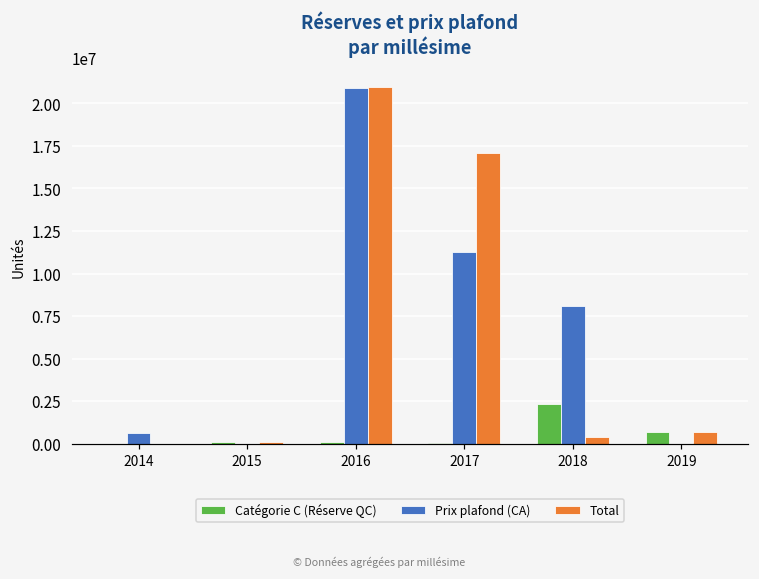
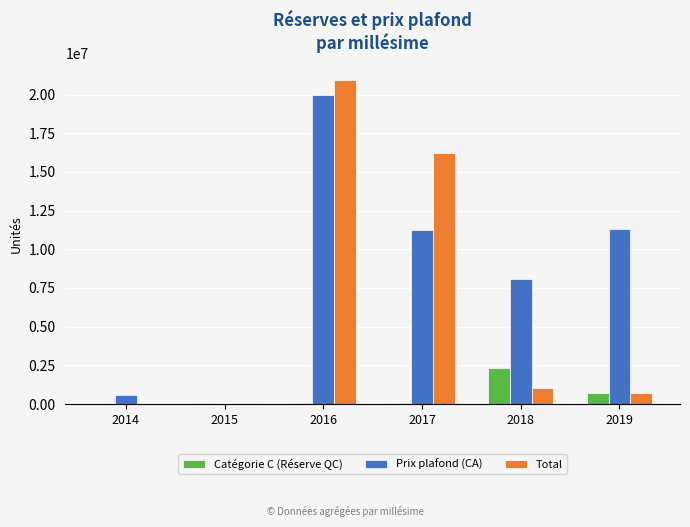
  {
    "Catégorie C (Réserve QC)": {
      "2018": 2400000,
      "2019": 700000
    },
    "Prix plafond (CA)": {
      "2014": 600000,
      "2015": 0,
-     "2016": 20900000,
+     "2016": 20000000,
      "2017": 11200000,
      "2018": 8100000,
-     "2019": 0
+     "2019": 11300000
    },
    "Total": {
      "2016": 21000000,
-     "2017": 17100000,
-     "2018": 400000,
+     "2017": 16200000,
+     "2018": 1000000,
      "2019": 700000
    }
  }
